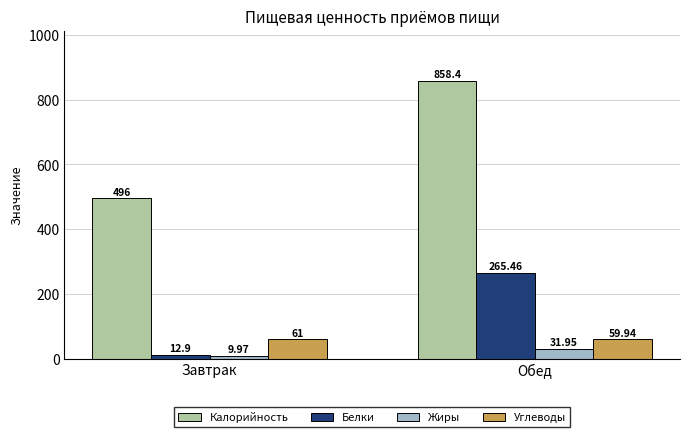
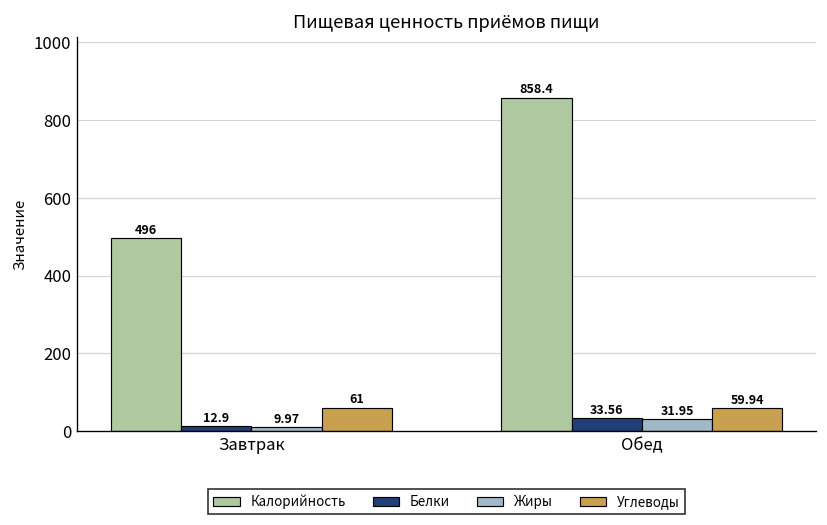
  {
    "Белки": {
      "Завтрак": 12.9,
-     "Обед": 265.46
+     "Обед": 33.56
    },
    "Углеводы": {
      "Завтрак": 61,
      "Обед": 59.94
    }
  }
